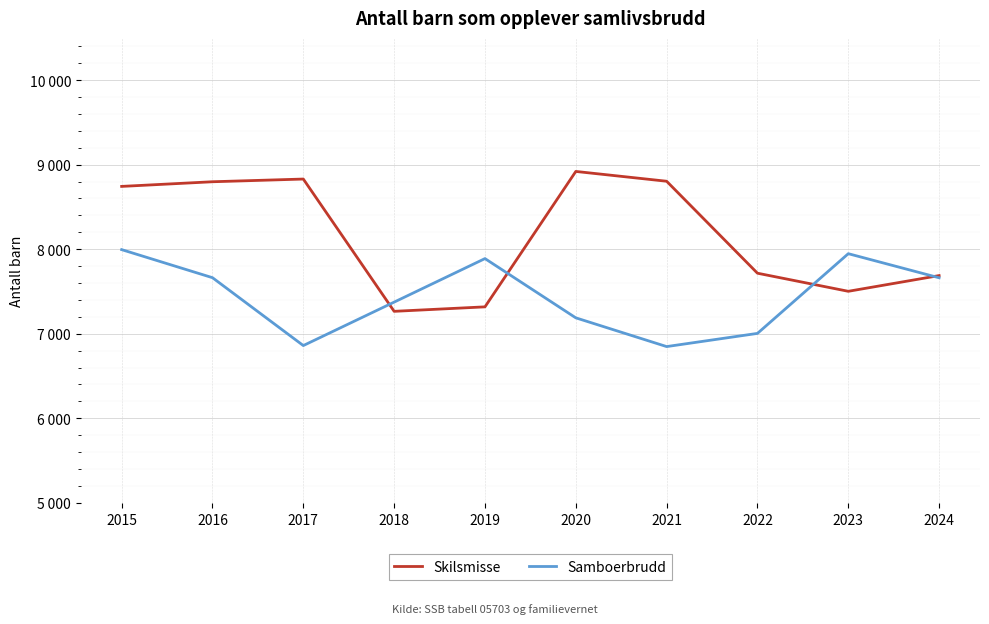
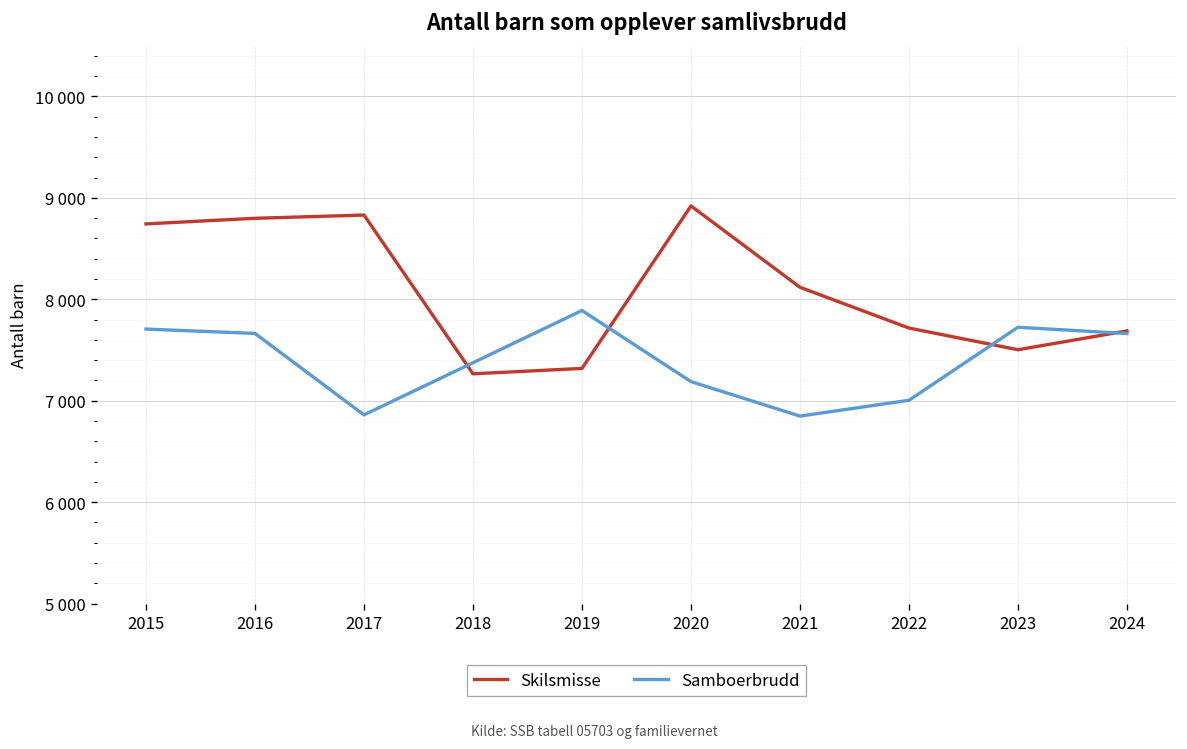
  {
    "Skilsmisse": {
      "2015": 8700,
      "2016": 8800,
      "2017": 8800,
      "2018": 7300,
      "2019": 7300,
      "2020": 8900,
-     "2021": 8800,
+     "2021": 8100,
      "2022": 7700,
      "2023": 7500
    },
    "Samboerbrudd": {
-     "2015": 8000,
+     "2015": 7700,
      "2016": 7700,
      "2017": 6900,
      "2018": 7400,
      "2019": 7900,
      "2020": 7200,
      "2021": 6800,
      "2022": 7000,
-     "2023": 7900
+     "2023": 7700
    }
  }
